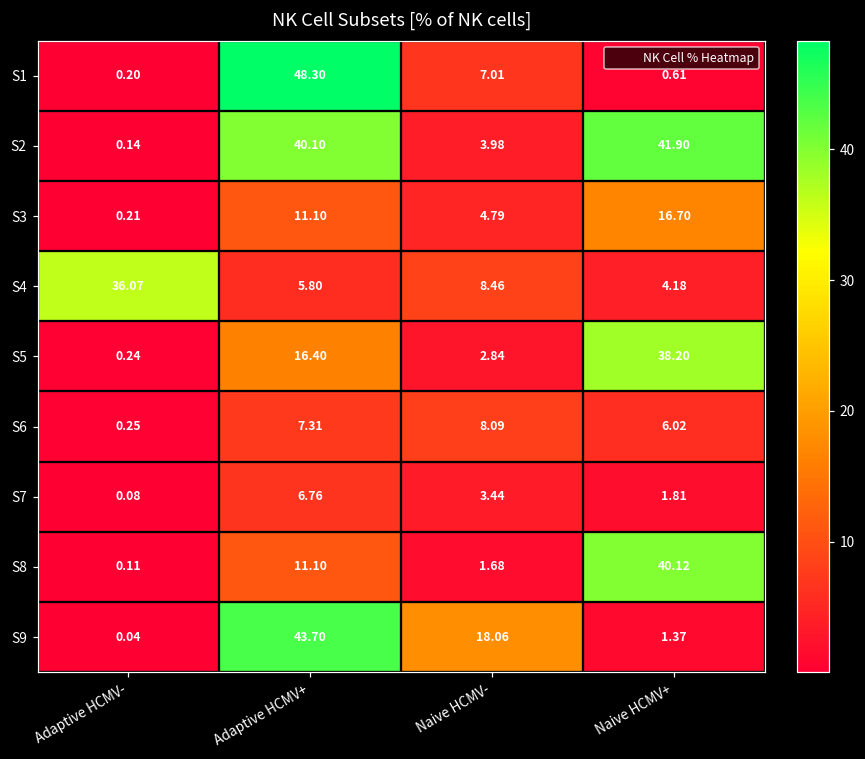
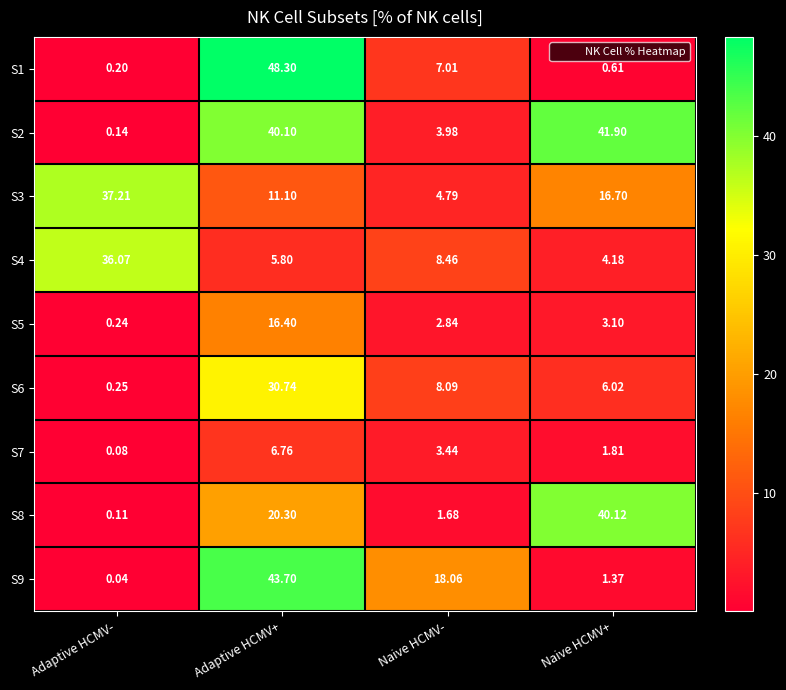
  {
    "S1": {
      "Adaptive HCMV-": 0.20,
      "Adaptive HCMV+": 48.30,
      "Naive HCMV-": 7.01,
      "Naive HCMV+": 0.61
    },
    "S2": {
      "Adaptive HCMV-": 0.14,
      "Adaptive HCMV+": 40.10,
      "Naive HCMV-": 3.98,
      "Naive HCMV+": 41.90
    },
    "S3": {
-     "Adaptive HCMV-": 0.21,
+     "Adaptive HCMV-": 37.21,
      "Adaptive HCMV+": 11.10,
      "Naive HCMV-": 4.79,
      "Naive HCMV+": 16.70
    },
    "S4": {
      "Adaptive HCMV-": 36.07,
      "Adaptive HCMV+": 5.80,
      "Naive HCMV-": 8.46,
      "Naive HCMV+": 4.18
    },
    "S5": {
      "Adaptive HCMV-": 0.24,
      "Adaptive HCMV+": 16.40,
      "Naive HCMV-": 2.84,
-     "Naive HCMV+": 38.20
+     "Naive HCMV+": 3.10
    },
    "S6": {
      "Adaptive HCMV-": 0.25,
-     "Adaptive HCMV+": 7.31,
+     "Adaptive HCMV+": 30.74,
      "Naive HCMV-": 8.09,
      "Naive HCMV+": 6.02
    },
    "S7": {
      "Adaptive HCMV-": 0.08,
      "Adaptive HCMV+": 6.76,
      "Naive HCMV-": 3.44,
      "Naive HCMV+": 1.81
    },
    "S8": {
      "Adaptive HCMV-": 0.11,
-     "Adaptive HCMV+": 11.10,
+     "Adaptive HCMV+": 20.30,
      "Naive HCMV-": 1.68,
      "Naive HCMV+": 40.12
    },
    "S9": {
      "Adaptive HCMV-": 0.04,
      "Adaptive HCMV+": 43.70,
      "Naive HCMV-": 18.06,
      "Naive HCMV+": 1.37
    }
  }
